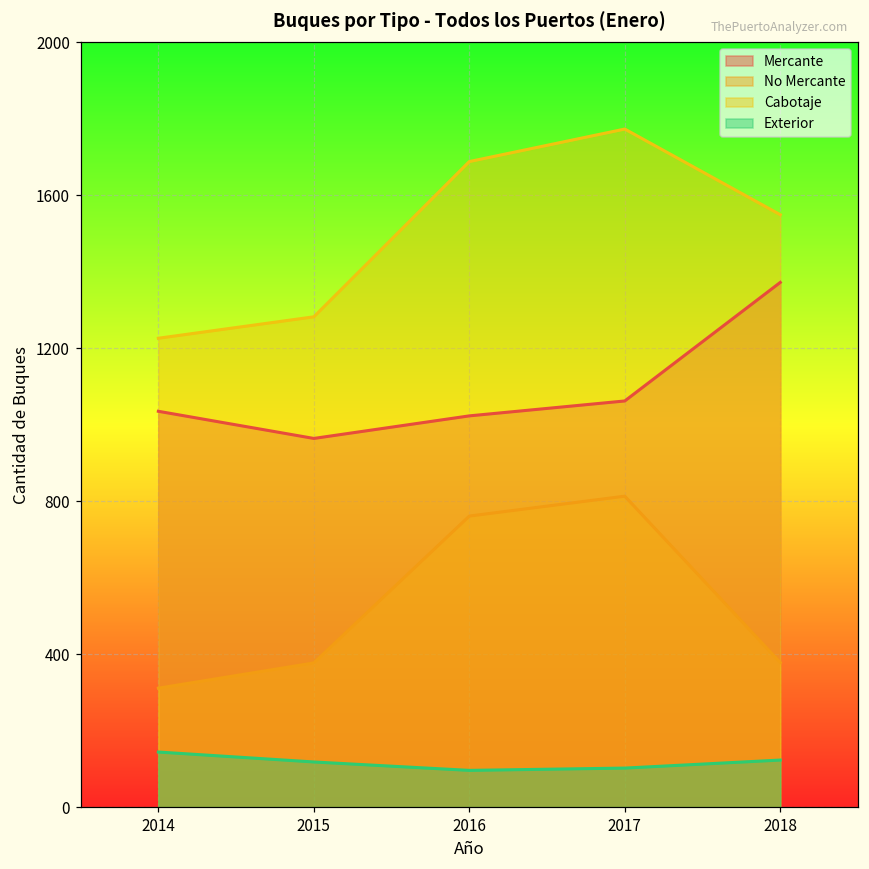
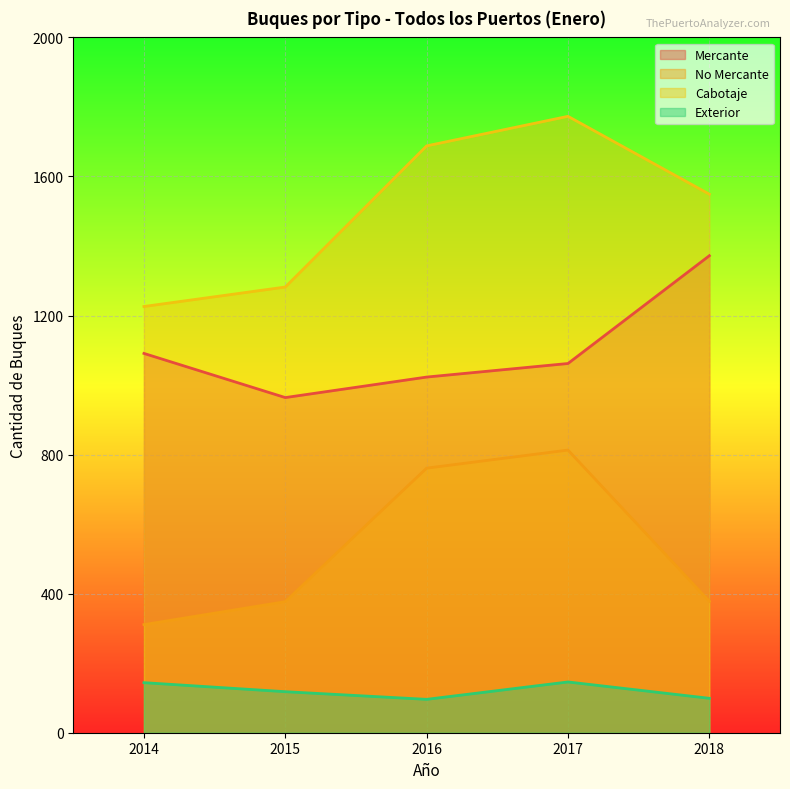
  {
    "Mercante": {
-     "2014": 1040,
+     "2014": 1090,
      "2015": 960,
      "2016": 1020,
      "2017": 1060,
      "2018": 1370
    },
    "Exterior": {
      "2014": 140,
      "2015": 120,
      "2016": 100,
-     "2017": 100,
-     "2018": 120
+     "2017": 150,
+     "2018": 100
    }
  }
